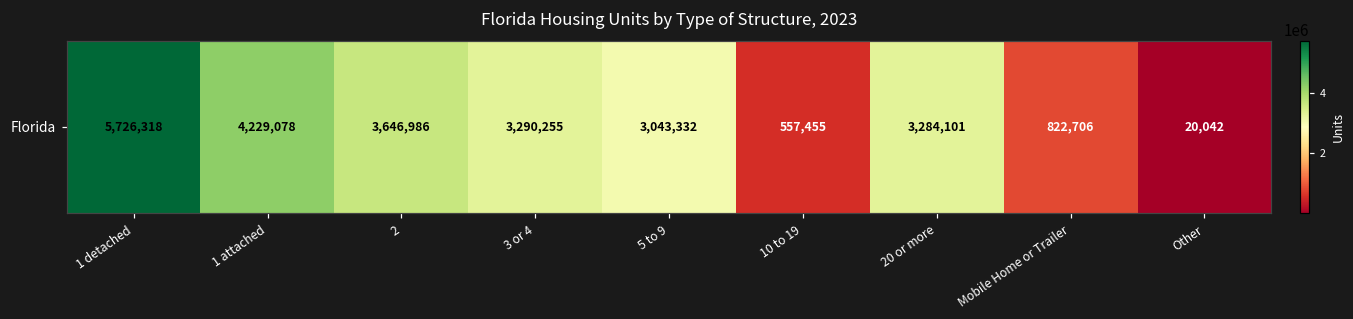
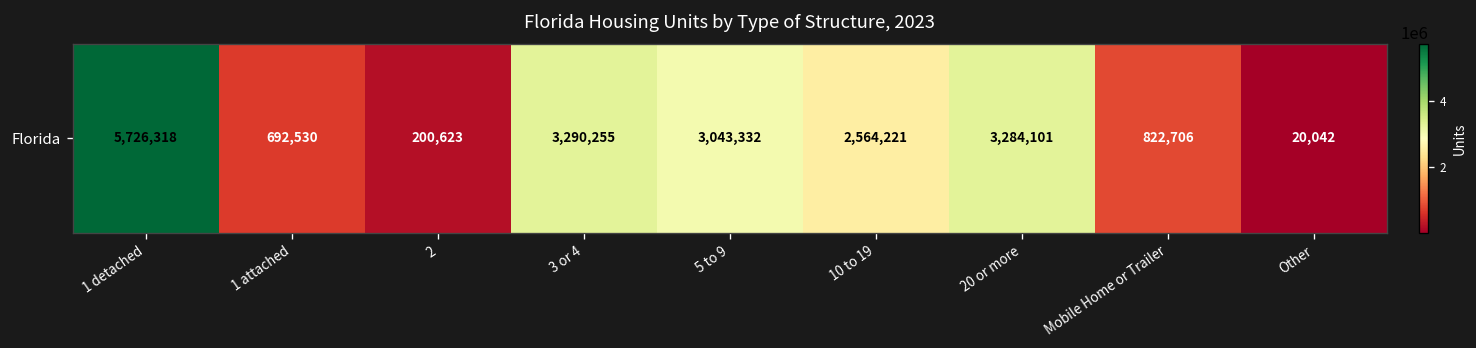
  {
    "Florida": {
      "1 detached": "5,726,318",
-     "1 attached": "4,229,078",
-     "2": "3,646,986",
+     "1 attached": "692,530",
+     "2": "200,623",
      "3 or 4": "3,290,255",
      "5 to 9": "3,043,332",
-     "10 to 19": "557,455",
+     "10 to 19": "2,564,221",
      "20 or more": "3,284,101",
      "Mobile Home or Trailer": "822,706",
      "Other": "20,042"
    }
  }
